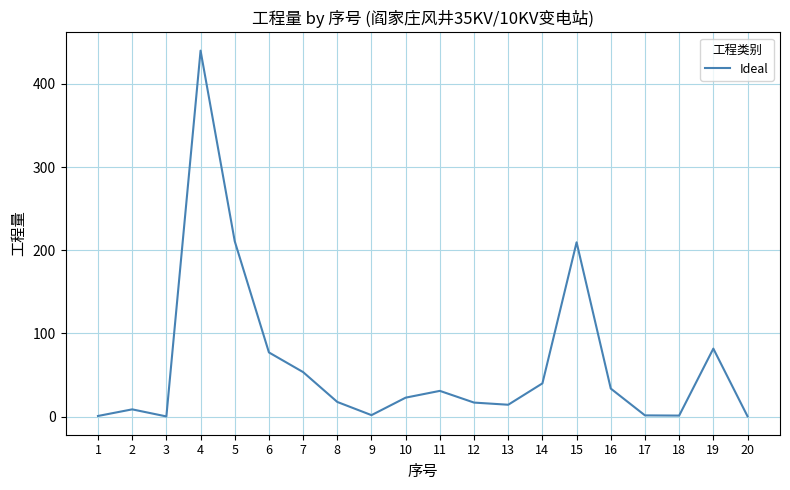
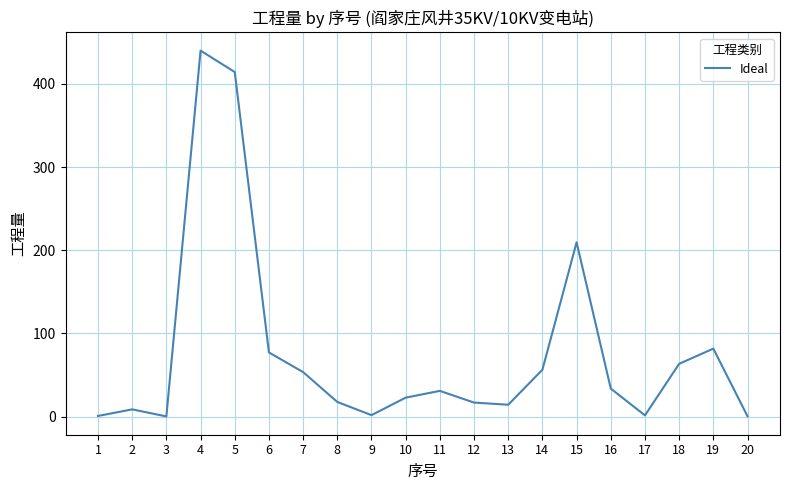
  {
    "1": 0,
    "2": 10,
    "3": 0,
    "4": 440,
-   "5": 210,
+   "5": 410,
    "6": 80,
    "7": 50,
    "8": 20,
    "9": 0,
    "10": 20,
    "11": 30,
    "12": 20,
    "13": 10,
-   "14": 40,
+   "14": 60,
    "15": 210,
    "16": 30,
    "17": 0,
-   "18": 0,
+   "18": 60,
    "19": 80,
    "20": 0
  }
